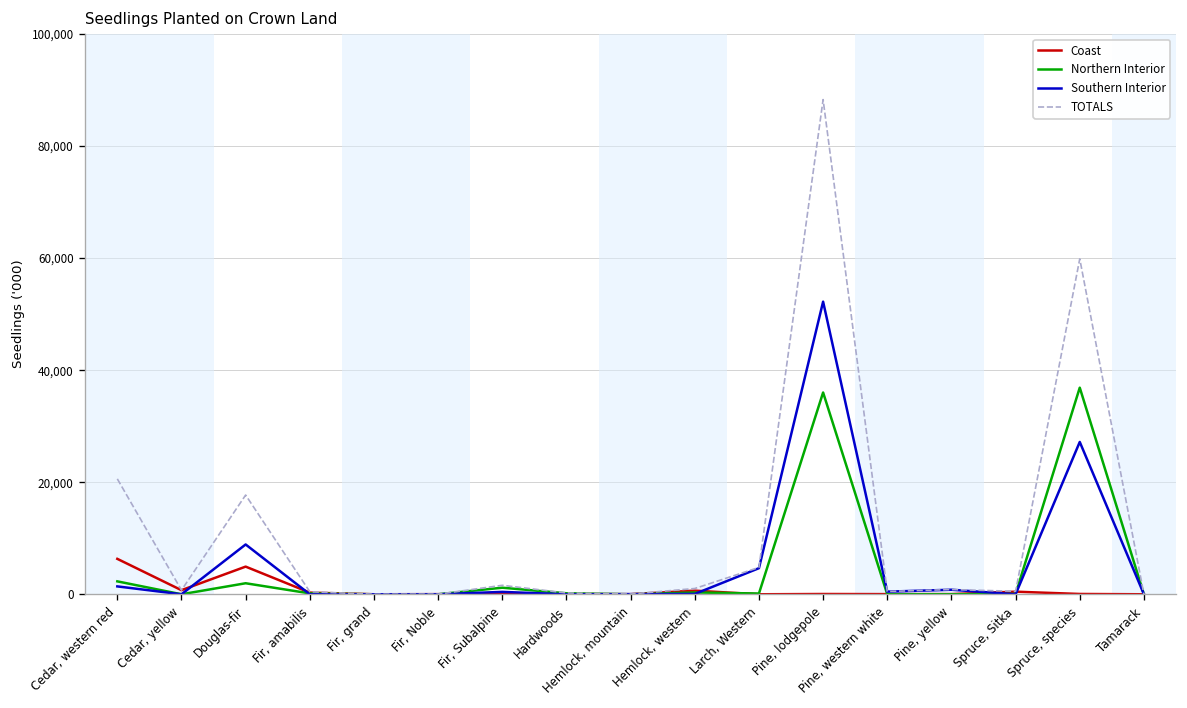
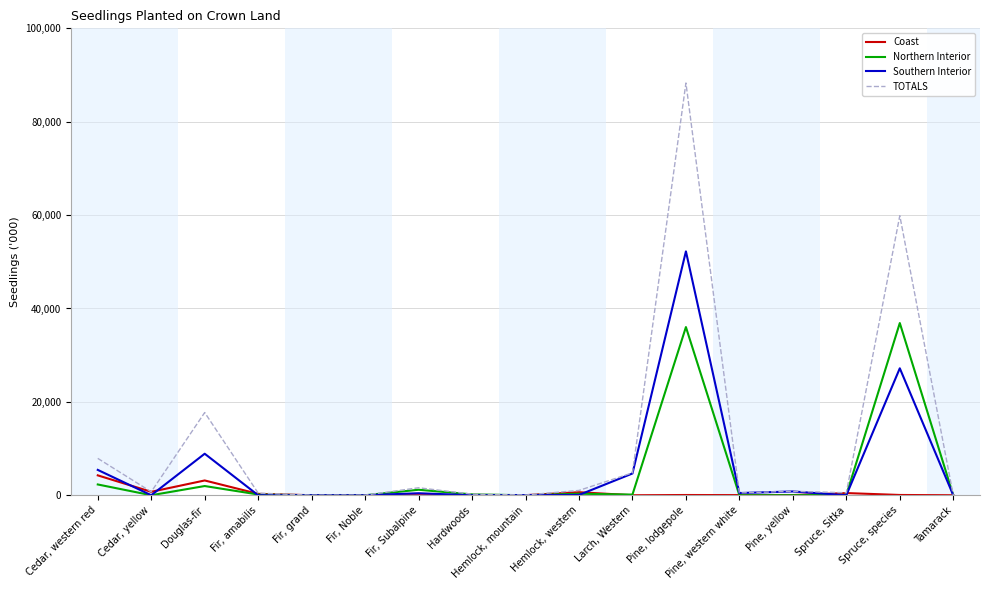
  {
    "Coast": {
-     "Cedar, western red": "6,000",
-     "Douglas-fir": "5,000",
+     "Cedar, western red": "4,000",
+     "Douglas-fir": "3,000",
      "Pine, lodgepole": "0",
      "Spruce, species": "0"
    },
    "Northern Interior": {
      "Cedar, western red": "2,000",
      "Douglas-fir": "2,000",
      "Pine, lodgepole": "36,000",
      "Spruce, species": "37,000"
    },
    "Southern Interior": {
-     "Cedar, western red": "1,000",
+     "Cedar, western red": "5,000",
      "Douglas-fir": "9,000",
      "Pine, lodgepole": "52,000",
      "Spruce, species": "27,000"
    },
    "TOTALS": {
-     "Cedar, western red": "21,000",
+     "Cedar, western red": "8,000",
      "Douglas-fir": "18,000",
      "Pine, lodgepole": "88,000",
      "Spruce, species": "60,000"
    }
  }
